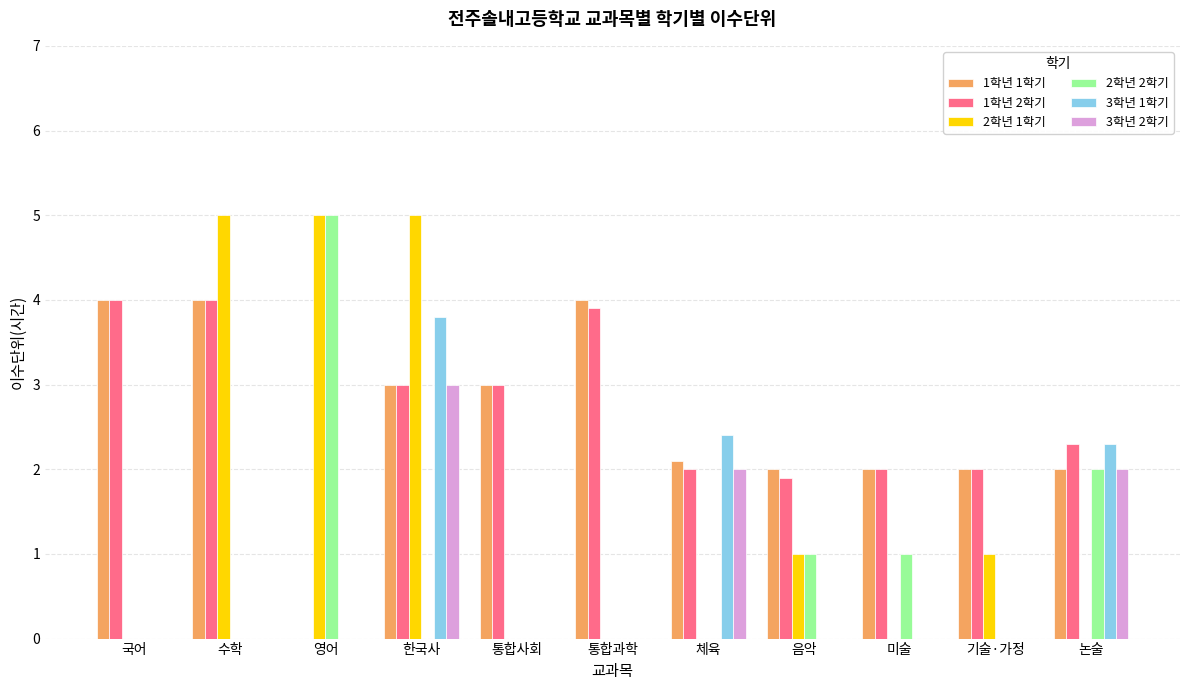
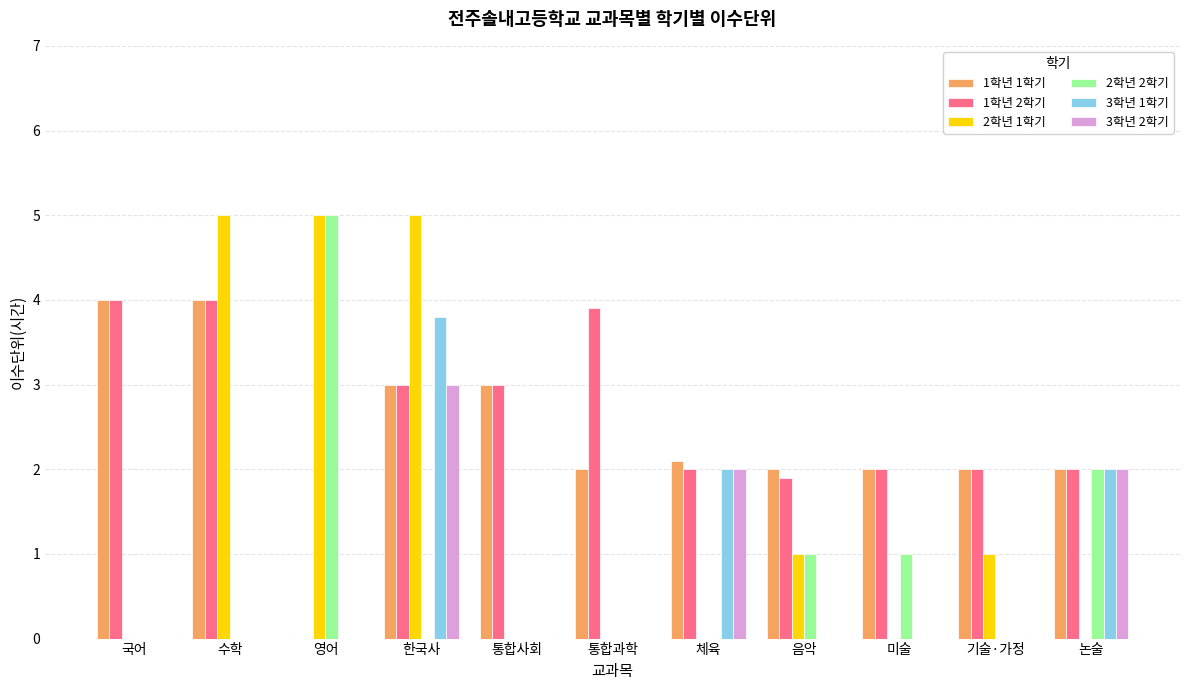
  {
    "1학년 1학기": {
      "국어": 4,
      "수학": 4,
      "영어": 0,
      "한국사": 3,
      "통합사회": 3,
-     "통합과학": 4,
+     "통합과학": 2,
      "체육": 2.1,
      "음악": 2,
      "미술": 2,
      "기술·가정": 2,
      "논술": 2
    },
    "1학년 2학기": {
      "국어": 4.0,
      "수학": 4.0,
      "영어": 0.0,
      "한국사": 3.0,
      "통합사회": 3.0,
      "통합과학": 3.9,
      "체육": 2.0,
      "음악": 1.9,
      "미술": 2.0,
      "기술·가정": 2.0,
-     "논술": 2.3
+     "논술": 2.0
    },
    "2학년 1학기": {
      "국어": 0.0,
      "수학": 5.0,
      "영어": 5.0,
      "한국사": 5.0,
      "통합사회": 0.0,
      "통합과학": 0.0,
      "체육": 0.0,
      "음악": 1.0,
      "미술": 0.0,
      "기술·가정": 1.0,
      "논술": 0.0
    },
    "2학년 2학기": {
      "국어": 0.0,
      "수학": 0.0,
      "영어": 5.0,
      "한국사": 0.0,
      "통합사회": 0.0,
      "통합과학": 0.0,
      "체육": 0.0,
      "음악": 1.0,
      "미술": 1.0,
      "기술·가정": 0.0,
      "논술": 2.0
    },
    "3학년 1학기": {
      "국어": 0.0,
      "수학": 0.0,
      "영어": 0.0,
      "한국사": 3.8,
      "통합사회": 0.0,
      "통합과학": 0.0,
-     "체육": 2.4,
+     "체육": 2.0,
      "음악": 0.0,
      "미술": 0.0,
      "기술·가정": 0.0,
-     "논술": 2.3
+     "논술": 2.0
    },
    "3학년 2학기": {
      "국어": 0.0,
      "수학": 0.0,
      "영어": 0.0,
      "한국사": 3.0,
      "통합사회": 0.0,
      "통합과학": 0.0,
      "체육": 2.0,
      "음악": 0.0,
      "미술": 0.0,
      "기술·가정": 0.0,
      "논술": 2.0
    }
  }
